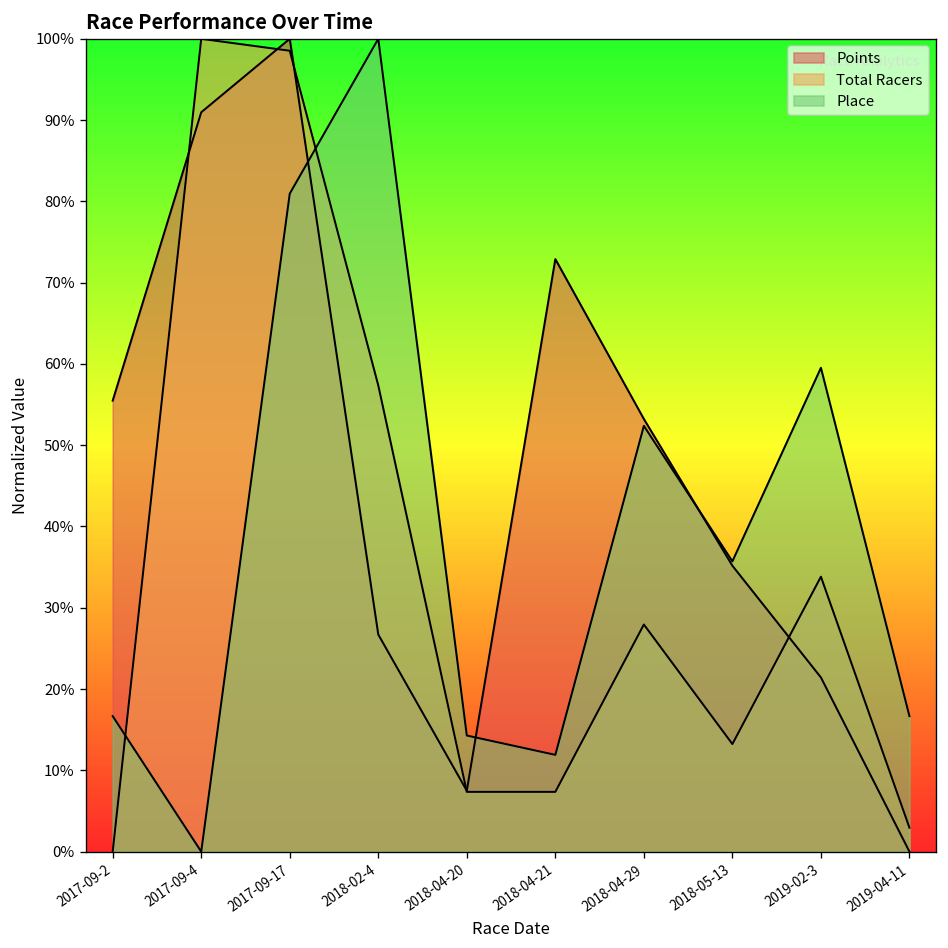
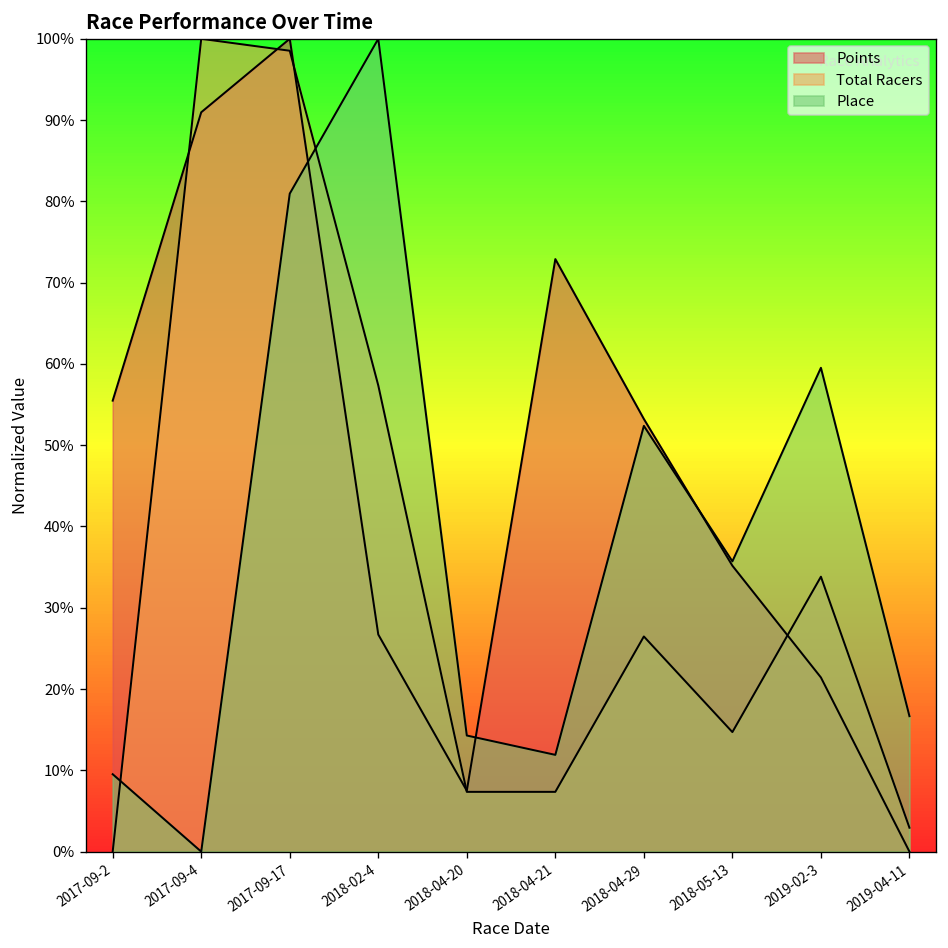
  {
    "Points": {
      "2017-09-2": "55%",
      "2017-09-4": "91%",
      "2017-09-17": "100%",
      "2018-02-4": "27%",
      "2018-04-21": "73%",
      "2018-04-29": "53%",
      "2018-05-13": "35%",
      "2019-02-3": "21%",
      "2019-04-11": "0%"
    },
    "Total Racers": {
      "2017-09-2": "0%",
      "2017-09-4": "100%",
      "2017-09-17": "99%",
      "2018-02-4": "57%",
      "2018-04-21": "7%",
-     "2018-04-29": "28%",
-     "2018-05-13": "13%",
+     "2018-04-29": "26%",
+     "2018-05-13": "15%",
      "2019-02-3": "34%",
      "2019-04-11": "3%"
    },
    "Place": {
-     "2017-09-2": "17%",
+     "2017-09-2": "10%",
      "2017-09-4": "0%",
      "2017-09-17": "81%",
      "2018-02-4": "100%",
      "2018-04-20": "14%",
      "2018-04-21": "12%",
      "2018-04-29": "52%",
      "2018-05-13": "36%",
      "2019-02-3": "60%",
      "2019-04-11": "17%"
    }
  }
